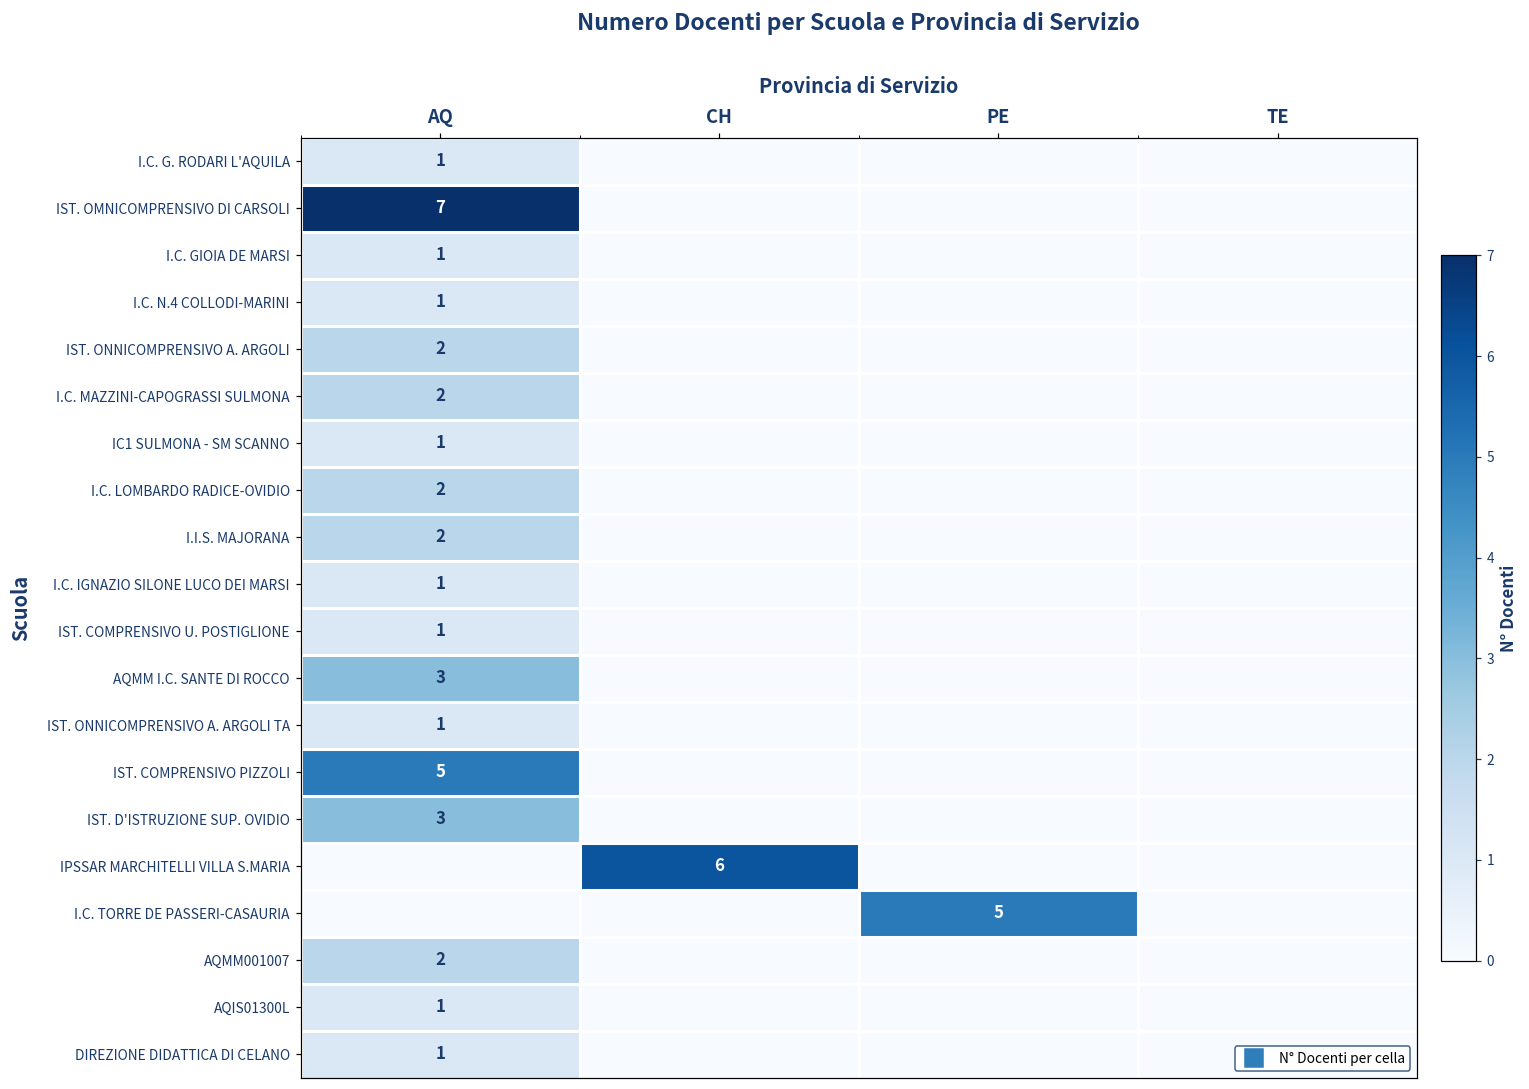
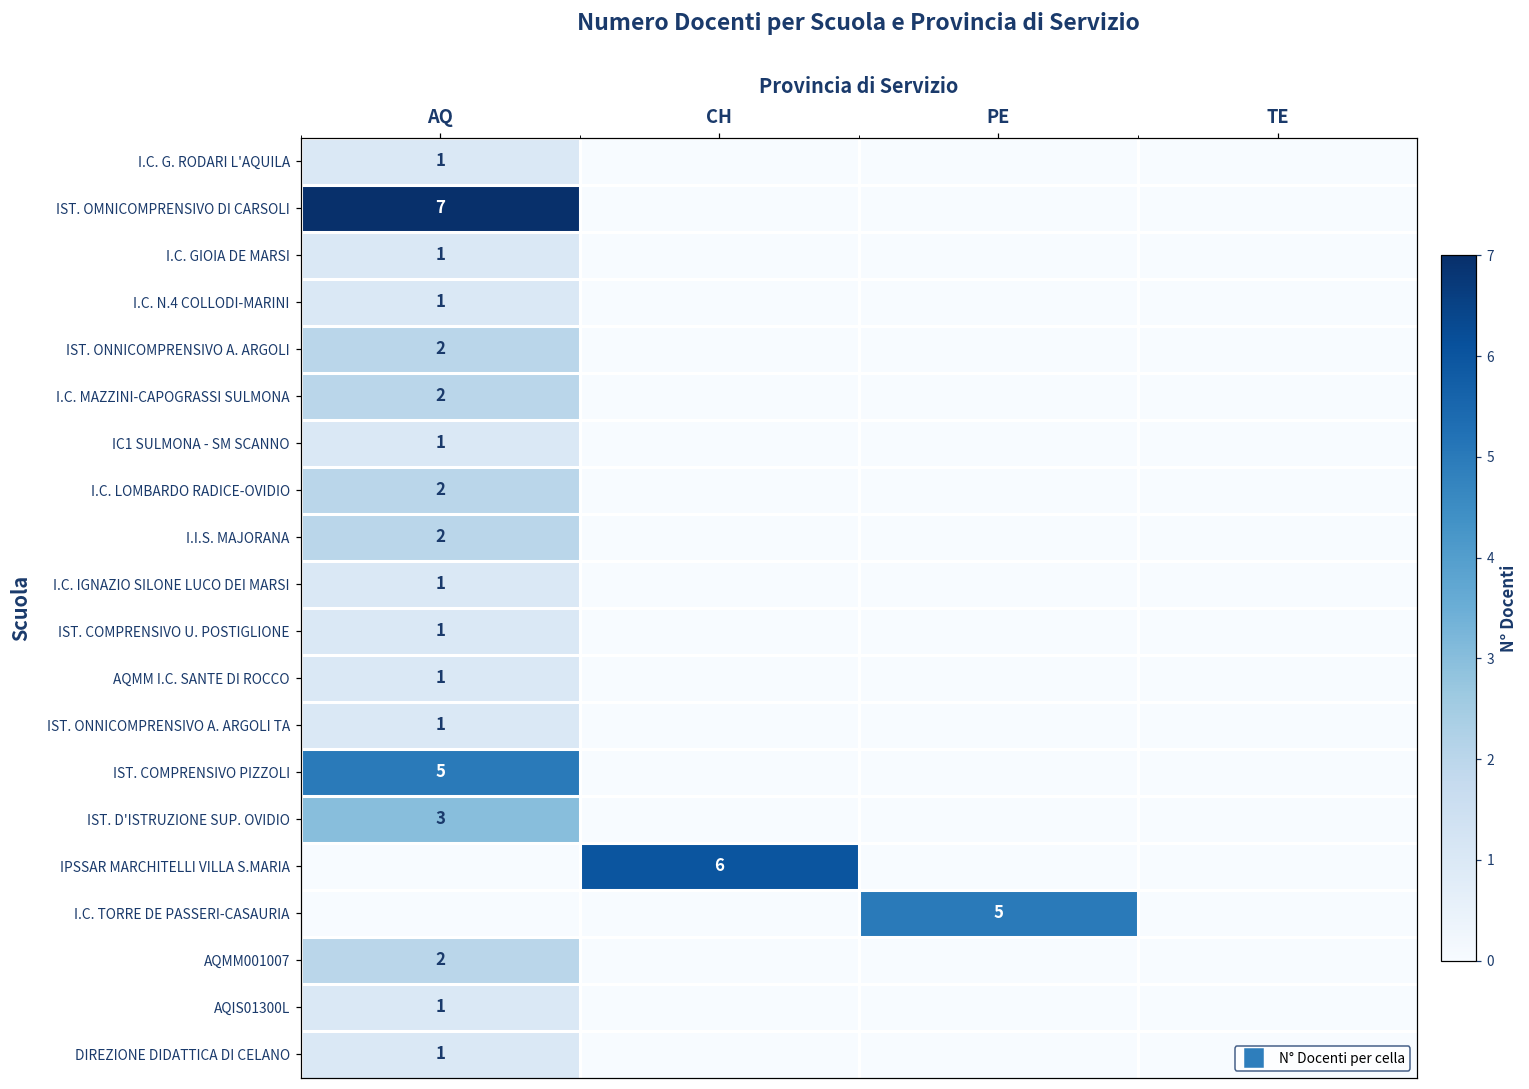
  {
    "I.C. G. RODARI L'AQUILA": {
      "AQ": 1
    },
    "IST. OMNICOMPRENSIVO DI CARSOLI": {
      "AQ": 7
    },
    "I.C. GIOIA DE MARSI": {
      "AQ": 1
    },
    "I.C. N.4 COLLODI-MARINI": {
      "AQ": 1
    },
    "IST. ONNICOMPRENSIVO A. ARGOLI": {
      "AQ": 2
    },
    "I.C. MAZZINI-CAPOGRASSI SULMONA": {
      "AQ": 2
    },
    "IC1 SULMONA - SM SCANNO": {
      "AQ": 1
    },
    "I.C. LOMBARDO RADICE-OVIDIO": {
      "AQ": 2
    },
    "I.I.S. MAJORANA": {
      "AQ": 2
    },
    "I.C. IGNAZIO SILONE LUCO DEI MARSI": {
      "AQ": 1
    },
    "IST. COMPRENSIVO U. POSTIGLIONE": {
      "AQ": 1
    },
    "AQMM I.C. SANTE DI ROCCO": {
-     "AQ": 3
+     "AQ": 1
    },
    "IST. ONNICOMPRENSIVO A. ARGOLI TA": {
      "AQ": 1
    },
    "IST. COMPRENSIVO PIZZOLI": {
      "AQ": 5
    },
    "IST. D'ISTRUZIONE SUP. OVIDIO": {
      "AQ": 3
    },
    "IPSSAR MARCHITELLI VILLA S.MARIA": {
      "CH": 6
    },
    "I.C. TORRE DE PASSERI-CASAURIA": {
      "PE": 5
    },
    "AQMM001007": {
      "AQ": 2
    },
    "AQIS01300L": {
      "AQ": 1
    },
    "DIREZIONE DIDATTICA DI CELANO": {
      "AQ": 1
    }
  }
